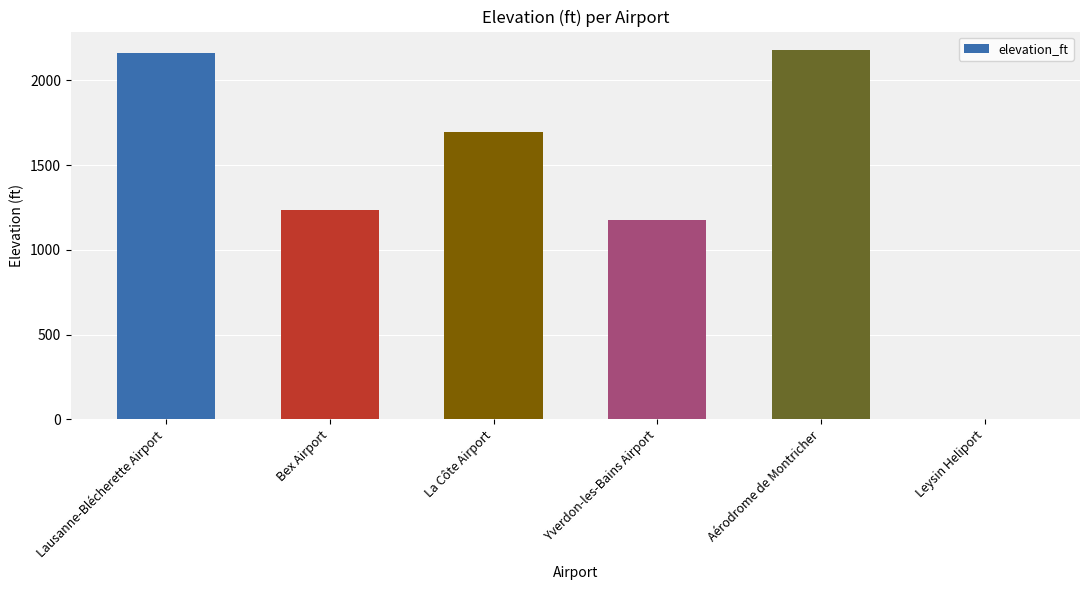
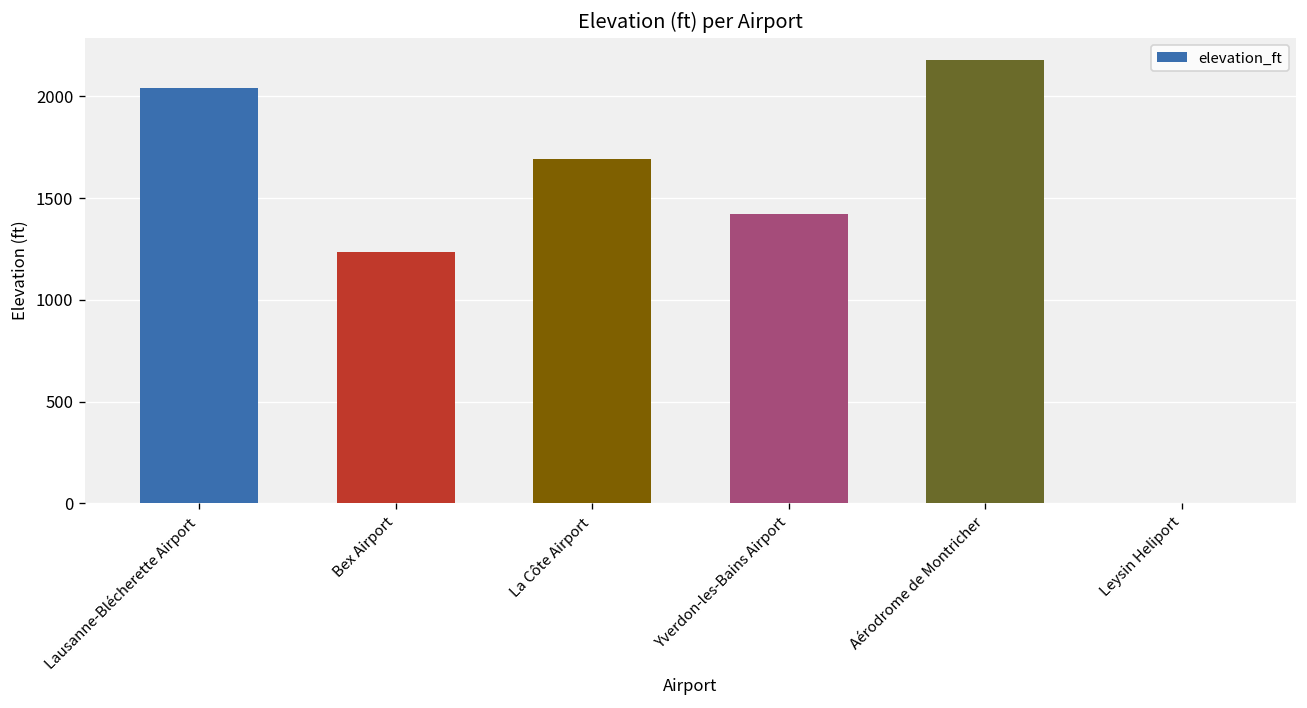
  {
-   "Lausanne-Blécherette Airport": 2160,
+   "Lausanne-Blécherette Airport": 2040,
    "Bex Airport": 1240,
    "La Côte Airport": 1690,
-   "Yverdon-les-Bains Airport": 1170,
+   "Yverdon-les-Bains Airport": 1420,
    "Aérodrome de Montricher": 2180,
    "Leysin Heliport": 0
  }
